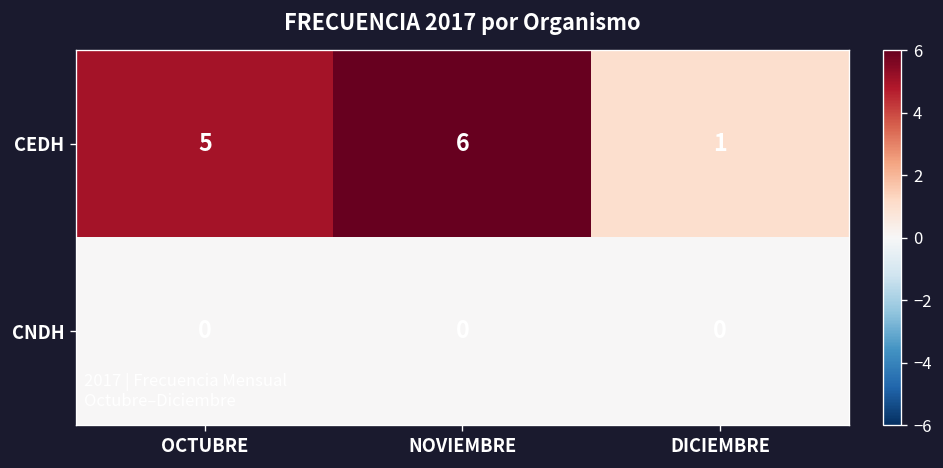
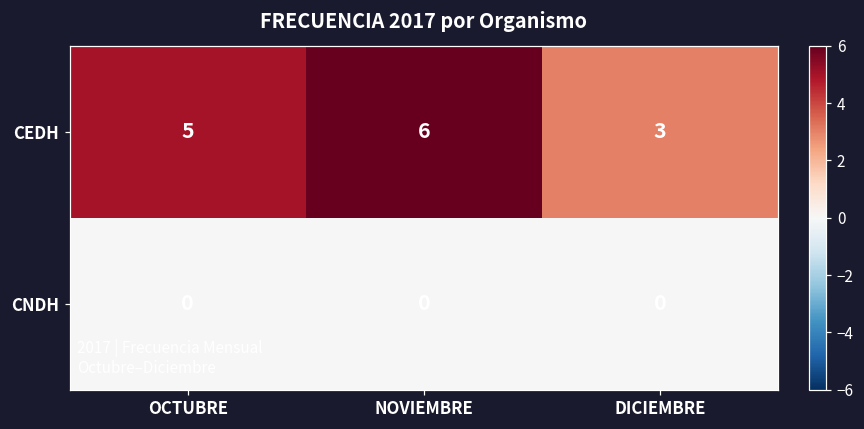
  {
    "CEDH": {
      "OCTUBRE": 5,
      "NOVIEMBRE": 6,
-     "DICIEMBRE": 1
+     "DICIEMBRE": 3
    }
  }
